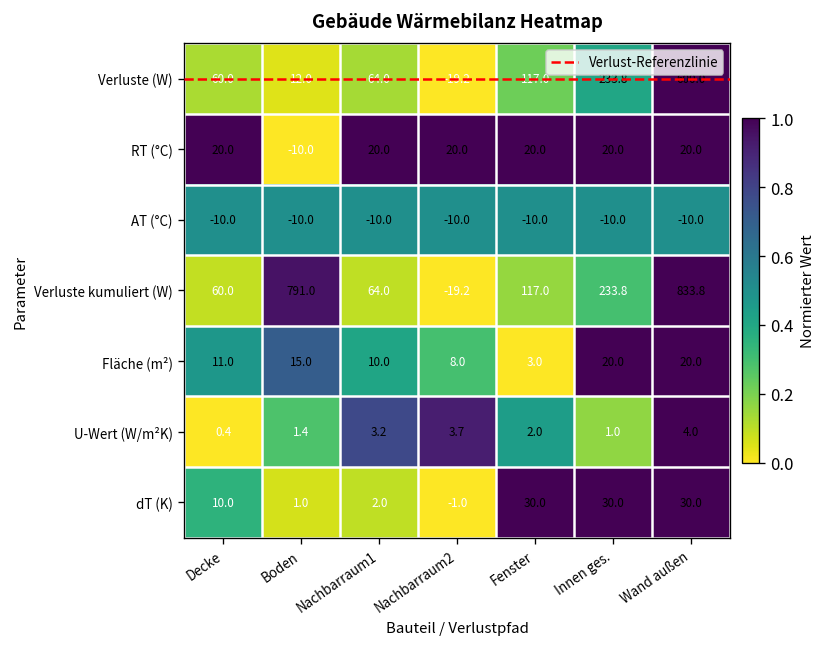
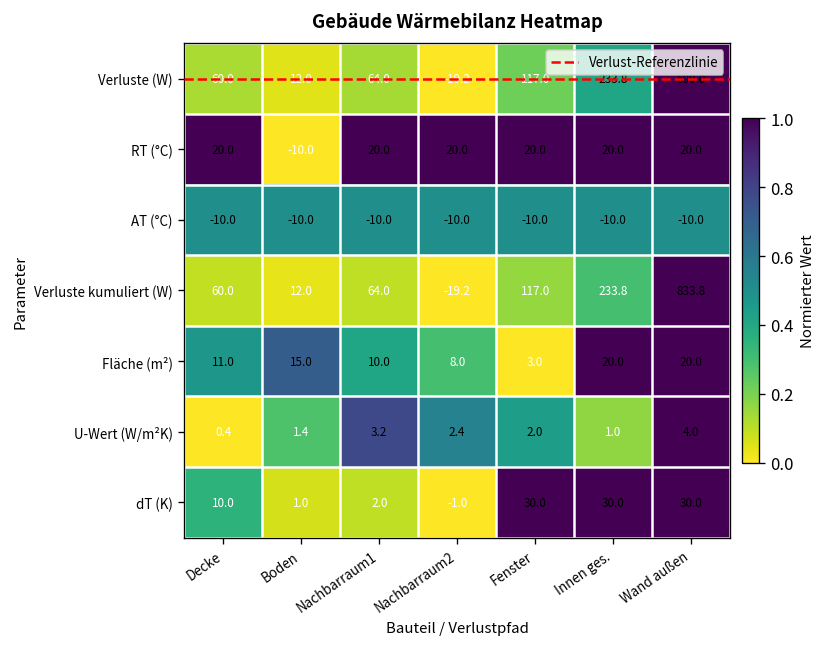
  {
    "Verluste (W)": {
      "Decke": 60.0,
      "Boden": 12.0,
      "Nachbarraum1": 64.0,
      "Nachbarraum2": -19.2,
      "Fenster": 117.0,
      "Innen ges.": 233.8,
      "Wand außen": 600.0
    },
    "RT (°C)": {
      "Decke": 20.0,
      "Boden": -10.0,
      "Nachbarraum1": 20.0,
      "Nachbarraum2": 20.0,
      "Fenster": 20.0,
      "Innen ges.": 20.0,
      "Wand außen": 20.0
    },
    "AT (°C)": {
      "Decke": -10.0,
      "Boden": -10.0,
      "Nachbarraum1": -10.0,
      "Nachbarraum2": -10.0,
      "Fenster": -10.0,
      "Innen ges.": -10.0,
      "Wand außen": -10.0
    },
    "Verluste kumuliert (W)": {
      "Decke": 60.0,
-     "Boden": 791.0,
+     "Boden": 12.0,
      "Nachbarraum1": 64.0,
      "Nachbarraum2": -19.2,
      "Fenster": 117.0,
      "Innen ges.": 233.8,
      "Wand außen": 833.8
    },
    "Fläche (m²)": {
      "Decke": 11.0,
      "Boden": 15.0,
      "Nachbarraum1": 10.0,
      "Nachbarraum2": 8.0,
      "Fenster": 3.0,
      "Innen ges.": 20.0,
      "Wand außen": 20.0
    },
    "U-Wert (W/m²K)": {
      "Decke": 0.4,
      "Boden": 1.4,
      "Nachbarraum1": 3.2,
-     "Nachbarraum2": 3.7,
+     "Nachbarraum2": 2.4,
      "Fenster": 2.0,
      "Innen ges.": 1.0,
      "Wand außen": 4.0
    },
    "dT (K)": {
      "Decke": 10.0,
      "Boden": 1.0,
      "Nachbarraum1": 2.0,
      "Nachbarraum2": -1.0,
      "Fenster": 30.0,
      "Innen ges.": 30.0,
      "Wand außen": 30.0
    }
  }
